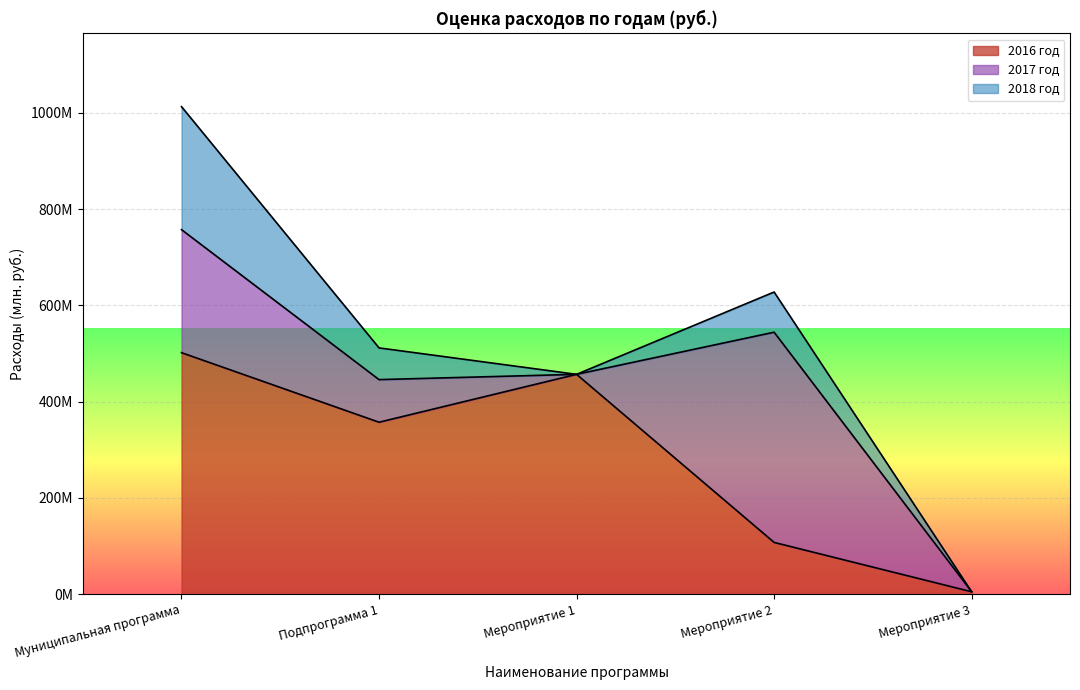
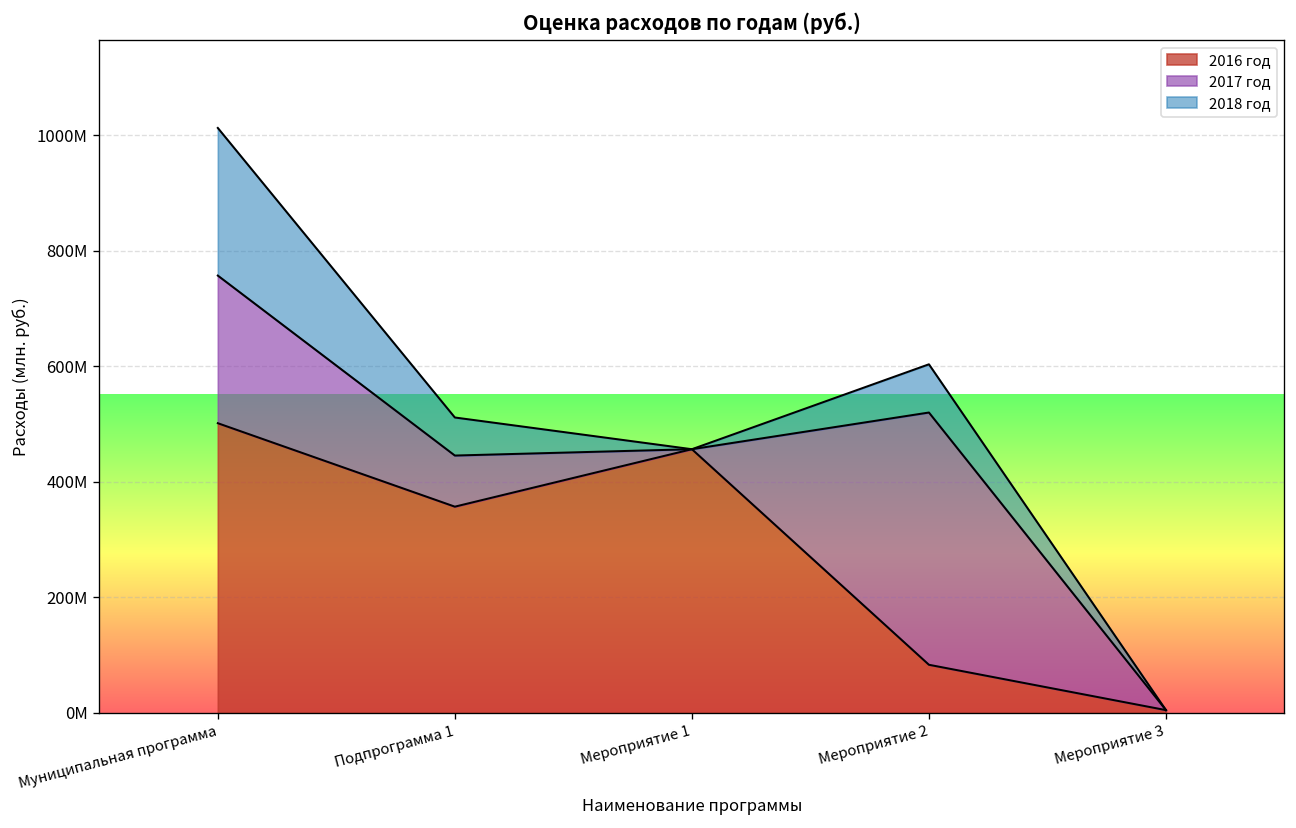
  {
    "2016 год": {
      "Муниципальная программа": 500000000,
      "Подпрограмма 1": 360000000,
-     "Мероприятие 2": 110000000
+     "Мероприятие 2": 80000000
    },
    "2017 год": {
      "Муниципальная программа": 260000000,
      "Подпрограмма 1": 90000000,
      "Мероприятие 2": 440000000
    },
    "2018 год": {
      "Муниципальная программа": 260000000,
      "Подпрограмма 1": 70000000,
      "Мероприятие 2": 80000000
    }
  }
